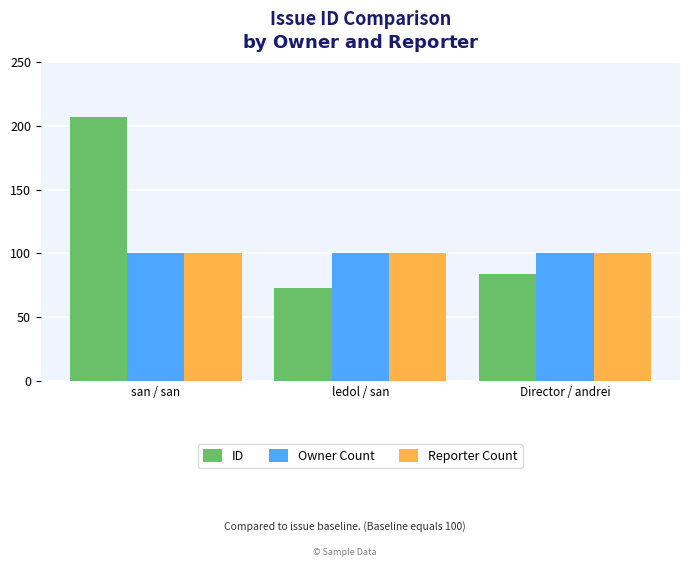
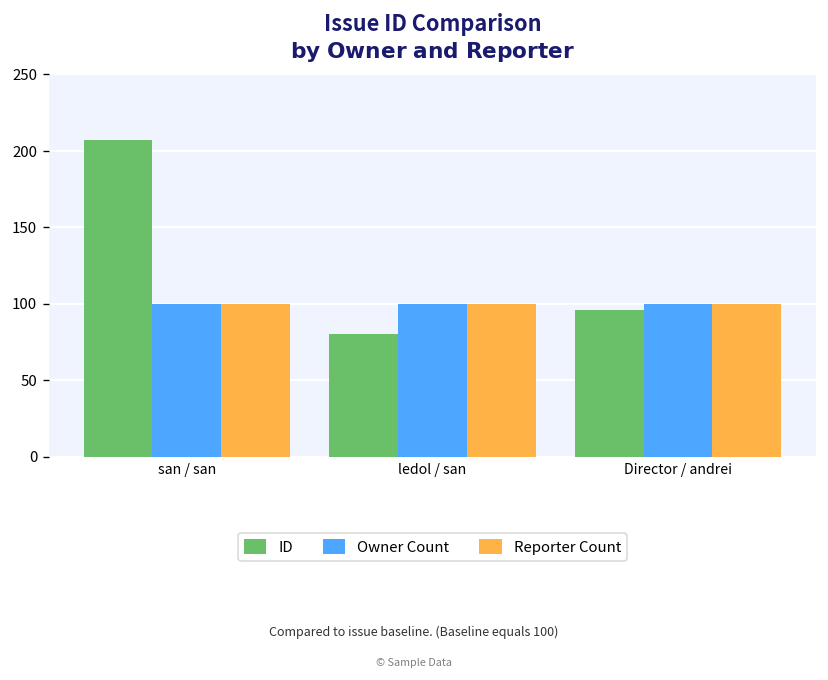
  {
    "ID": {
      "san / san": 207,
-     "ledol / san": 73,
-     "Director / andrei": 84
+     "ledol / san": 80,
+     "Director / andrei": 96
    },
    "Owner Count": {
      "san / san": 100,
      "ledol / san": 100,
      "Director / andrei": 100
    },
    "Reporter Count": {
      "san / san": 100,
      "ledol / san": 100,
      "Director / andrei": 100
    }
  }
